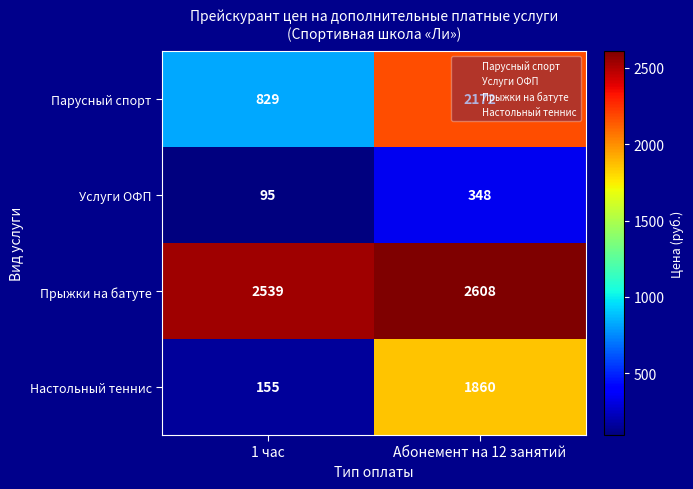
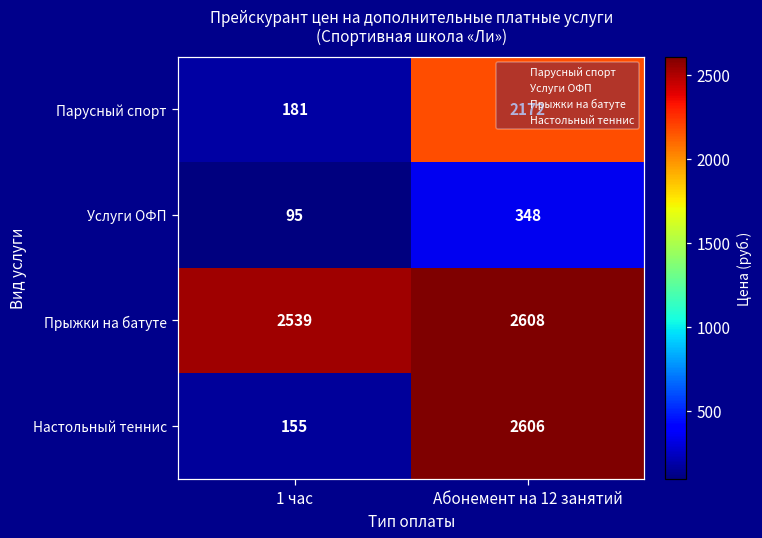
  {
    "Парусный спорт": {
-     "1 час": 829
+     "1 час": 181
    },
    "Услуги ОФП": {
      "1 час": 95,
      "Абонемент на 12 занятий": 348
    },
    "Прыжки на батуте": {
      "1 час": 2539,
      "Абонемент на 12 занятий": 2608
    },
    "Настольный теннис": {
      "1 час": 155,
-     "Абонемент на 12 занятий": 1860
+     "Абонемент на 12 занятий": 2606
    }
  }
